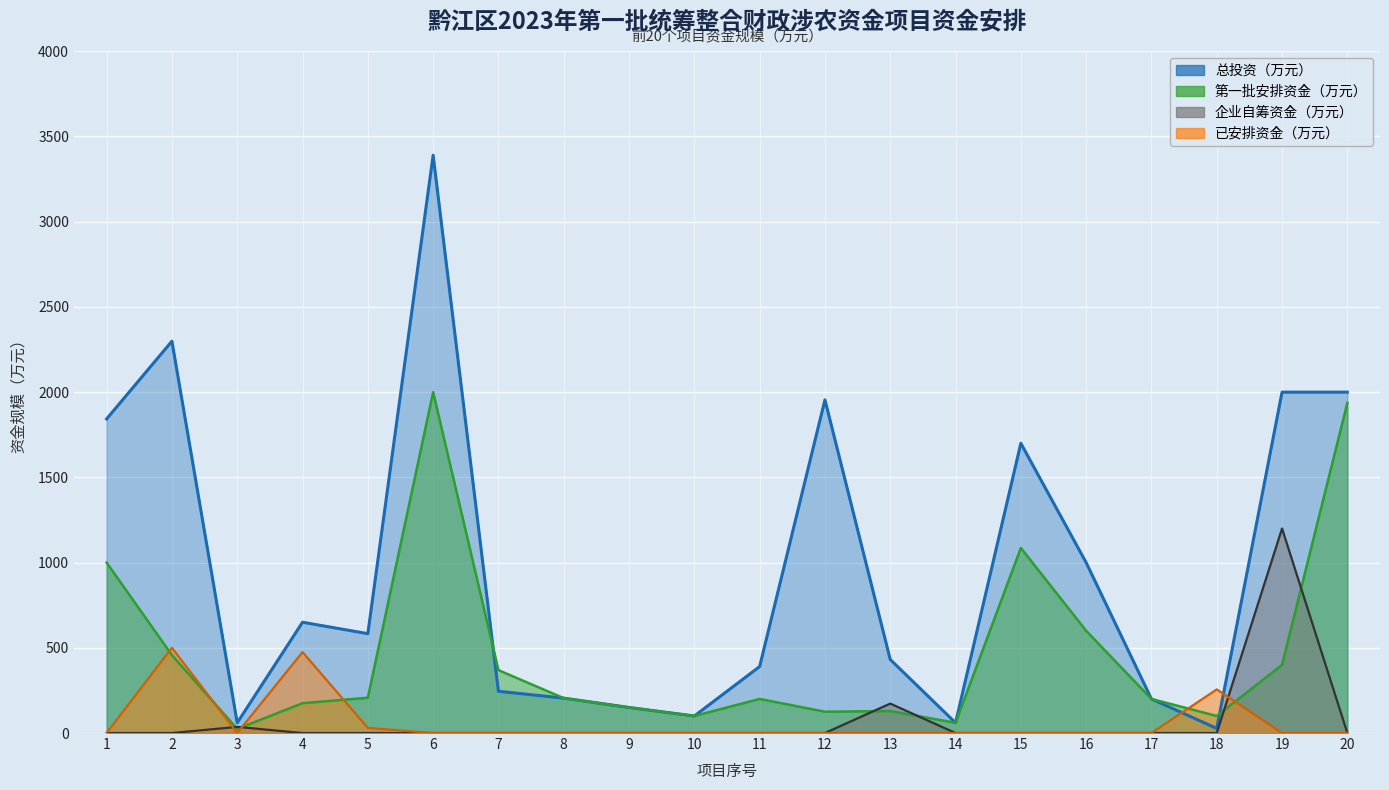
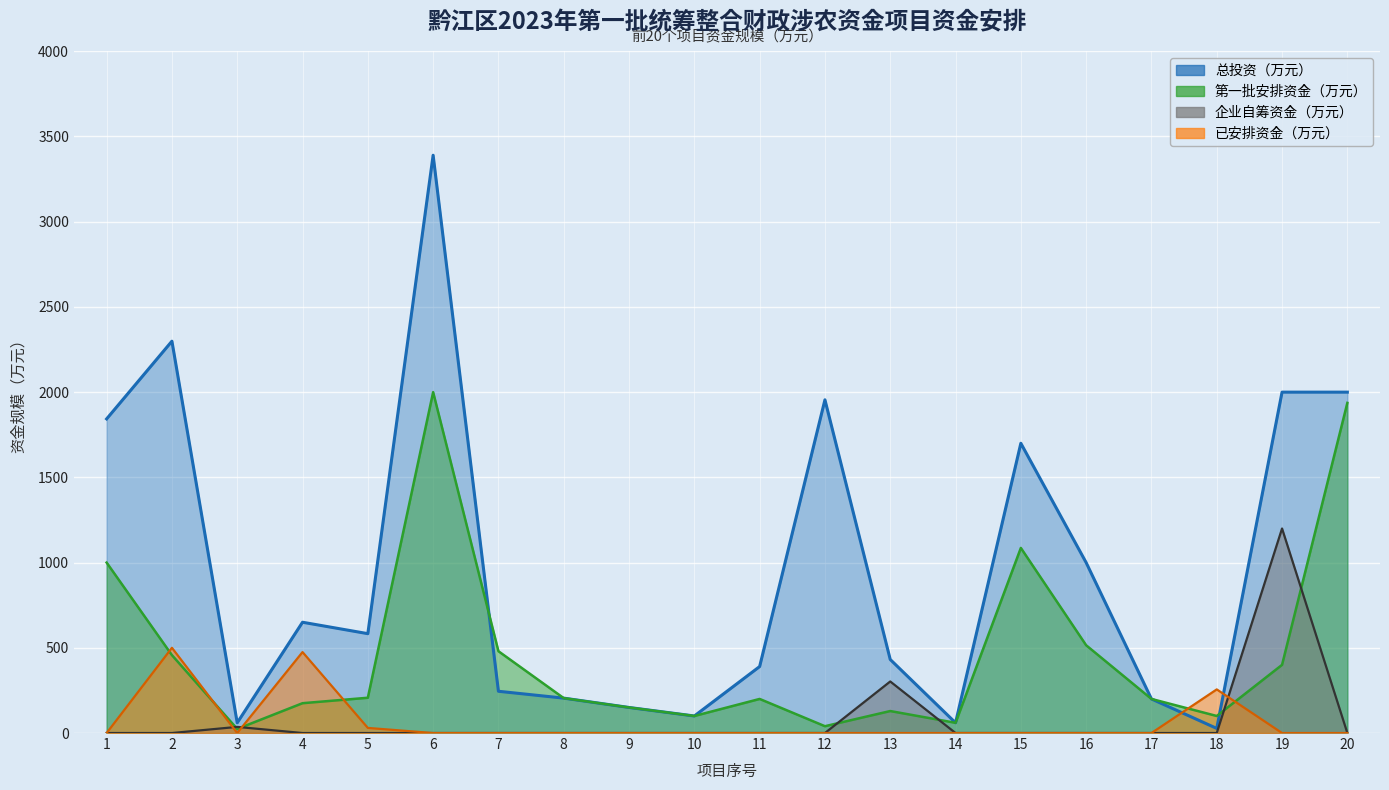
  {
    "总投资（万元）": {
      "1": 1840,
      "2": 2300,
      "3": 60,
      "4": 650,
      "5": 580,
      "6": 3390,
      "7": 250,
      "11": 390,
      "12": 1960,
      "13": 430,
      "15": 1700,
      "16": 1000,
      "18": 30,
      "19": 2000,
      "20": 2000
    },
    "第一批安排资金（万元）": {
      "1": 1000,
      "2": 460,
      "4": 180,
      "5": 210,
      "6": 2000,
-     "7": 370,
+     "7": 480,
      "11": 200,
-     "12": 130,
+     "12": 40,
      "13": 130,
      "15": 1090,
-     "16": 600,
+     "16": 520,
      "18": 100,
      "19": 400,
      "20": 1940
    },
    "企业自筹资金（万元）": {
      "2": 0,
      "4": 0,
      "5": 0,
-     "13": 170,
+     "13": 300,
      "18": 0,
      "19": 1200
    },
    "已安排资金（万元）": {
      "2": 500,
      "3": 0,
      "4": 480,
      "5": 30,
      "13": 0,
      "18": 260,
      "19": 0
    }
  }
